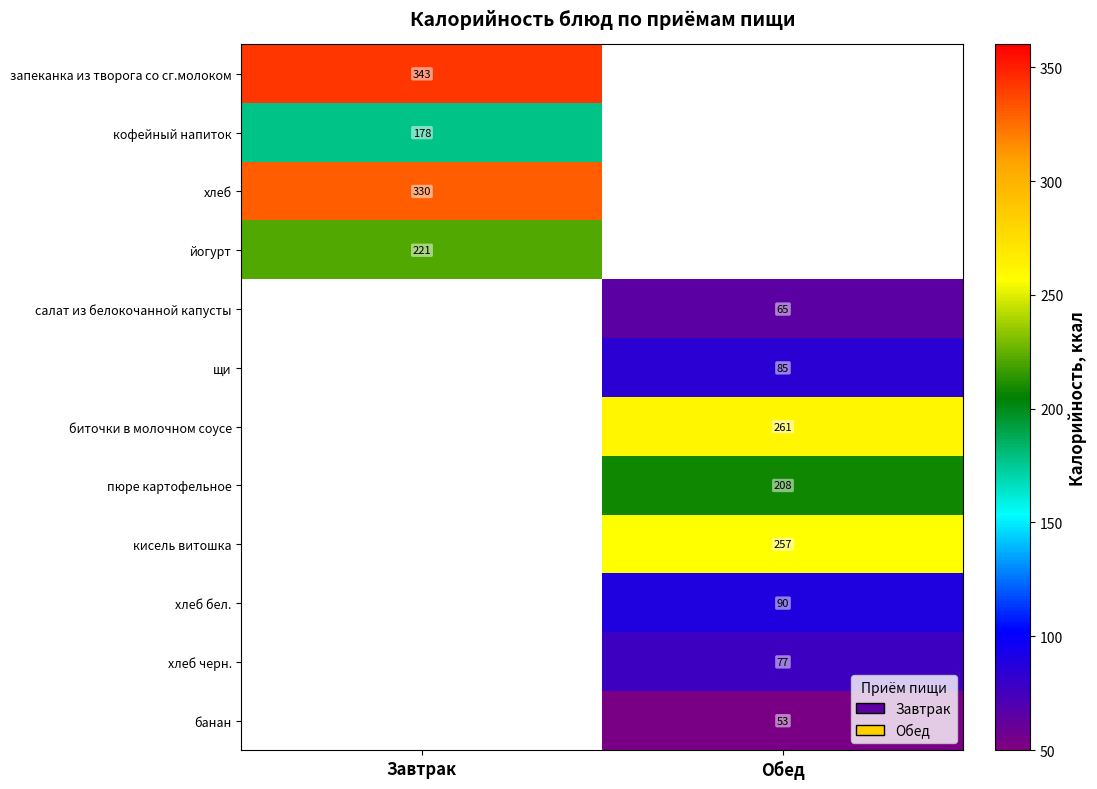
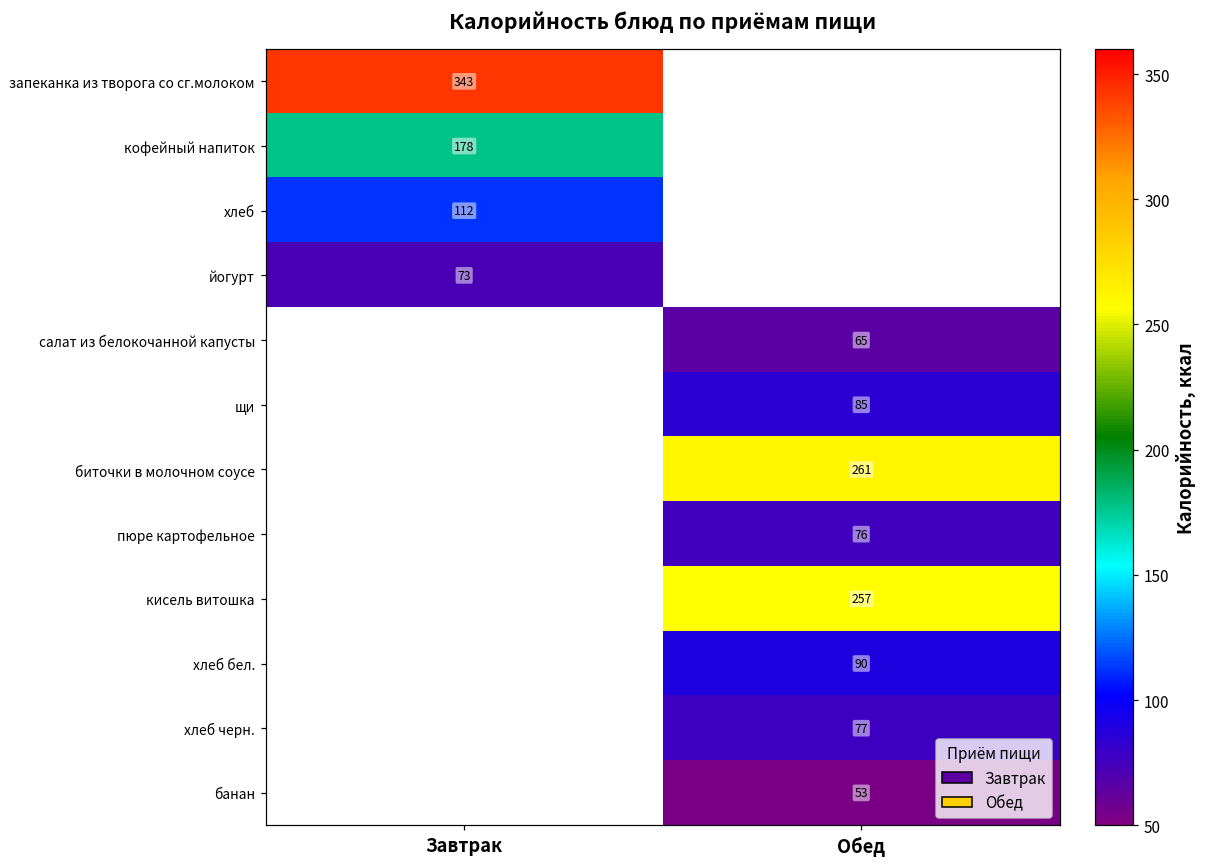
  {
    "хлеб": {
-     "Завтрак": 330
+     "Завтрак": 112
    },
    "йогурт": {
-     "Завтрак": 221
+     "Завтрак": 73
    },
    "пюре картофельное": {
-     "Обед": 208
+     "Обед": 76
    }
  }
